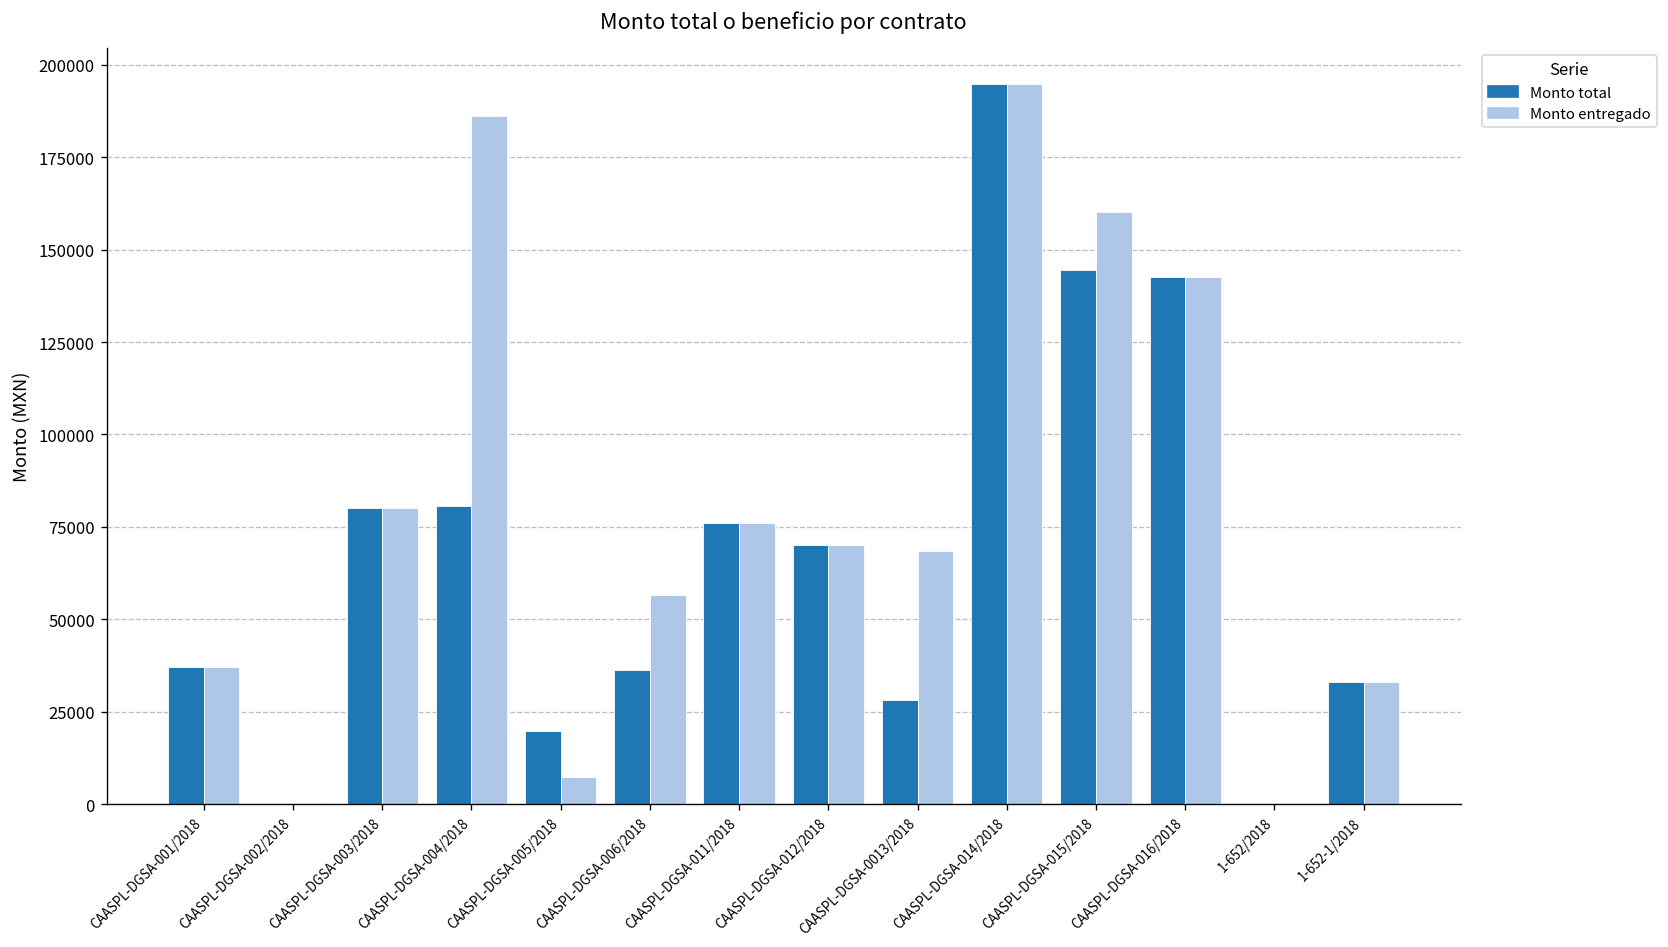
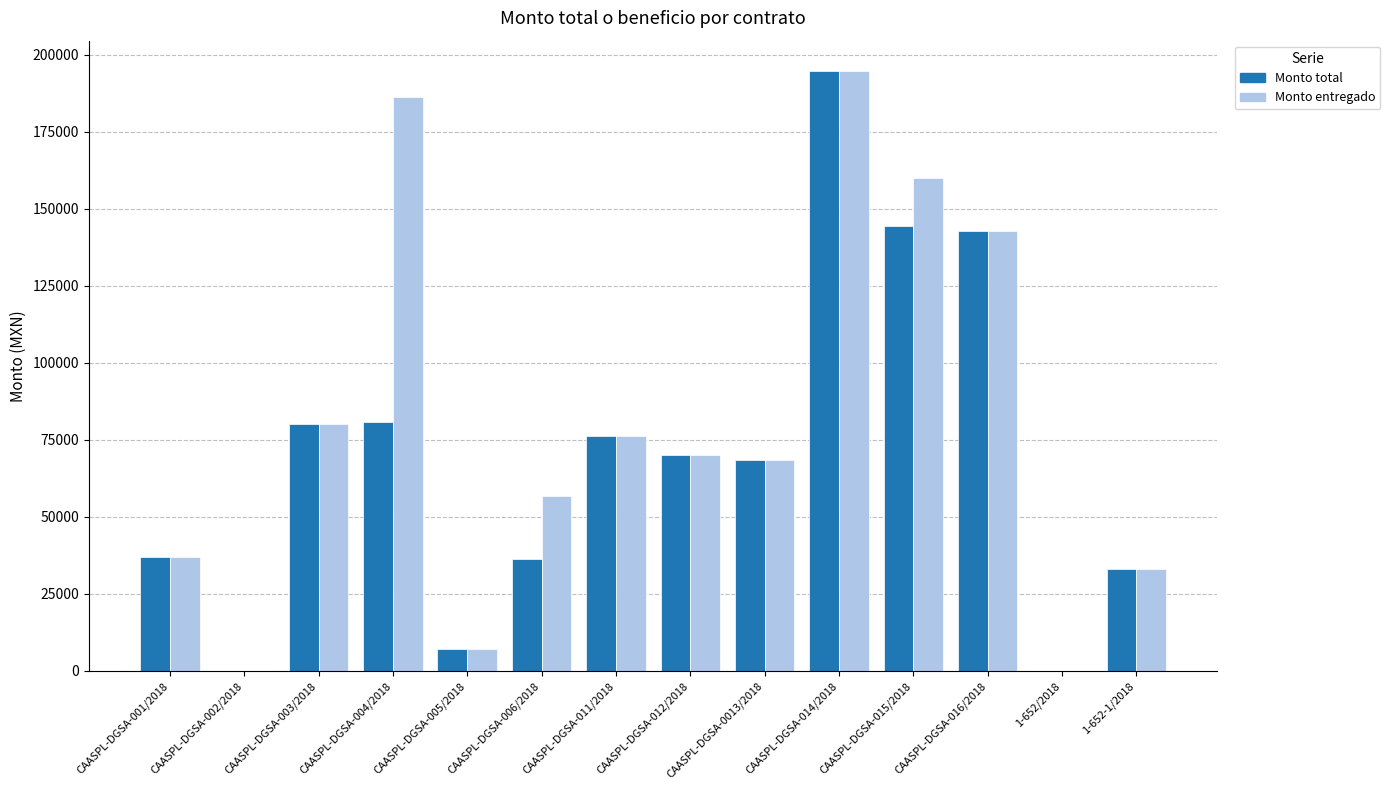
  {
    "Monto total": {
      "CAASPL-DGSA-001/2018": 37000,
      "CAASPL-DGSA-002/2018": 0,
      "CAASPL-DGSA-003/2018": 80000,
      "CAASPL-DGSA-004/2018": 81000,
-     "CAASPL-DGSA-005/2018": 20000,
+     "CAASPL-DGSA-005/2018": 7000,
      "CAASPL-DGSA-006/2018": 36000,
      "CAASPL-DGSA-011/2018": 76000,
      "CAASPL-DGSA-012/2018": 70000,
-     "CAASPL-DGSA-0013/2018": 28000,
+     "CAASPL-DGSA-0013/2018": 68000,
      "CAASPL-DGSA-014/2018": 195000,
      "CAASPL-DGSA-015/2018": 145000,
      "CAASPL-DGSA-016/2018": 143000,
      "1-652/2018": 0,
      "1-652-1/2018": 33000
    },
    "Monto entregado": {
      "CAASPL-DGSA-001/2018": 37000,
      "CAASPL-DGSA-002/2018": 0,
      "CAASPL-DGSA-003/2018": 80000,
      "CAASPL-DGSA-004/2018": 186000,
      "CAASPL-DGSA-005/2018": 7000,
      "CAASPL-DGSA-006/2018": 57000,
      "CAASPL-DGSA-011/2018": 76000,
      "CAASPL-DGSA-012/2018": 70000,
      "CAASPL-DGSA-0013/2018": 68000,
      "CAASPL-DGSA-014/2018": 195000,
      "CAASPL-DGSA-015/2018": 160000,
      "CAASPL-DGSA-016/2018": 143000,
      "1-652/2018": 0,
      "1-652-1/2018": 33000
    }
  }
